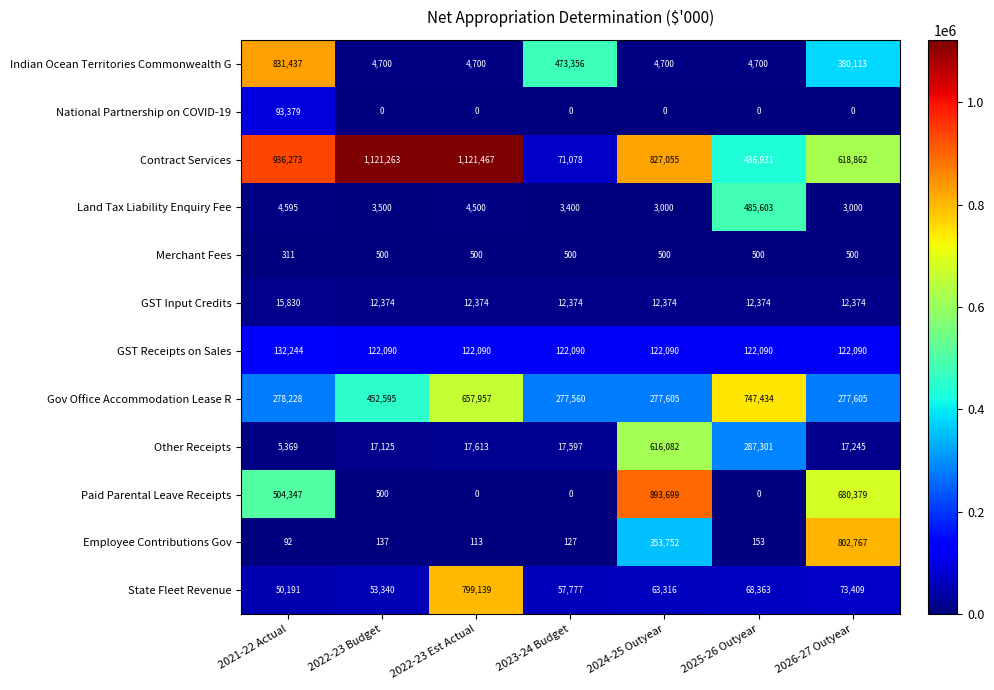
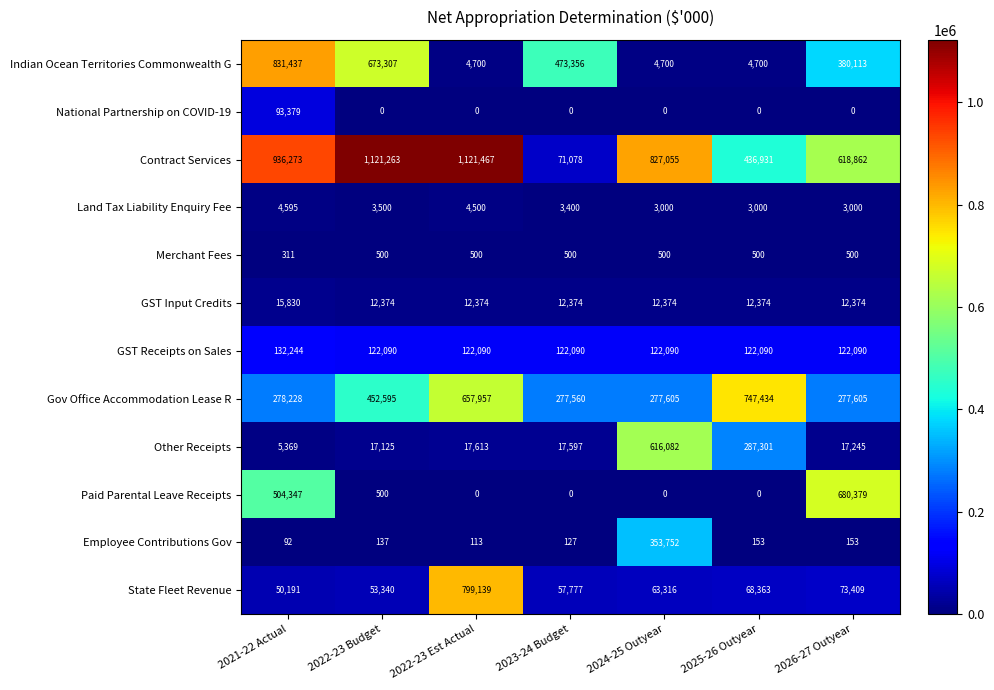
  {
    "Indian Ocean Territories Commonwealth G": {
      "2021-22 Actual": "831,437",
-     "2022-23 Budget": "4,700",
+     "2022-23 Budget": "673,307",
      "2022-23 Est Actual": "4,700",
      "2023-24 Budget": "473,356",
      "2024-25 Outyear": "4,700",
      "2025-26 Outyear": "4,700",
      "2026-27 Outyear": "380,113"
    },
    "National Partnership on COVID-19": {
      "2021-22 Actual": "93,379",
      "2022-23 Budget": "0",
      "2022-23 Est Actual": "0",
      "2023-24 Budget": "0",
      "2024-25 Outyear": "0",
      "2025-26 Outyear": "0",
      "2026-27 Outyear": "0"
    },
    "Contract Services": {
      "2021-22 Actual": "936,273",
      "2022-23 Budget": "1,121,263",
      "2022-23 Est Actual": "1,121,467",
      "2023-24 Budget": "71,078",
      "2024-25 Outyear": "827,055",
      "2025-26 Outyear": "436,931",
      "2026-27 Outyear": "618,862"
    },
    "Land Tax Liability Enquiry Fee": {
      "2021-22 Actual": "4,595",
      "2022-23 Budget": "3,500",
      "2022-23 Est Actual": "4,500",
      "2023-24 Budget": "3,400",
      "2024-25 Outyear": "3,000",
-     "2025-26 Outyear": "485,603",
+     "2025-26 Outyear": "3,000",
      "2026-27 Outyear": "3,000"
    },
    "Merchant Fees": {
      "2021-22 Actual": "311",
      "2022-23 Budget": "500",
      "2022-23 Est Actual": "500",
      "2023-24 Budget": "500",
      "2024-25 Outyear": "500",
      "2025-26 Outyear": "500",
      "2026-27 Outyear": "500"
    },
    "GST Input Credits": {
      "2021-22 Actual": "15,830",
      "2022-23 Budget": "12,374",
      "2022-23 Est Actual": "12,374",
      "2023-24 Budget": "12,374",
      "2024-25 Outyear": "12,374",
      "2025-26 Outyear": "12,374",
      "2026-27 Outyear": "12,374"
    },
    "GST Receipts on Sales": {
      "2021-22 Actual": "132,244",
      "2022-23 Budget": "122,090",
      "2022-23 Est Actual": "122,090",
      "2023-24 Budget": "122,090",
      "2024-25 Outyear": "122,090",
      "2025-26 Outyear": "122,090",
      "2026-27 Outyear": "122,090"
    },
    "Gov Office Accommodation Lease R": {
      "2021-22 Actual": "278,228",
      "2022-23 Budget": "452,595",
      "2022-23 Est Actual": "657,957",
      "2023-24 Budget": "277,560",
      "2024-25 Outyear": "277,605",
      "2025-26 Outyear": "747,434",
      "2026-27 Outyear": "277,605"
    },
    "Other Receipts": {
      "2021-22 Actual": "5,369",
      "2022-23 Budget": "17,125",
      "2022-23 Est Actual": "17,613",
      "2023-24 Budget": "17,597",
      "2024-25 Outyear": "616,082",
      "2025-26 Outyear": "287,301",
      "2026-27 Outyear": "17,245"
    },
    "Paid Parental Leave Receipts": {
      "2021-22 Actual": "504,347",
      "2022-23 Budget": "500",
      "2022-23 Est Actual": "0",
      "2023-24 Budget": "0",
-     "2024-25 Outyear": "893,699",
+     "2024-25 Outyear": "0",
      "2025-26 Outyear": "0",
      "2026-27 Outyear": "680,379"
    },
    "Employee Contributions Gov": {
      "2021-22 Actual": "92",
      "2022-23 Budget": "137",
      "2022-23 Est Actual": "113",
      "2023-24 Budget": "127",
      "2024-25 Outyear": "353,752",
      "2025-26 Outyear": "153",
-     "2026-27 Outyear": "802,767"
+     "2026-27 Outyear": "153"
    },
    "State Fleet Revenue": {
      "2021-22 Actual": "50,191",
      "2022-23 Budget": "53,340",
      "2022-23 Est Actual": "799,139",
      "2023-24 Budget": "57,777",
      "2024-25 Outyear": "63,316",
      "2025-26 Outyear": "68,363",
      "2026-27 Outyear": "73,409"
    }
  }
